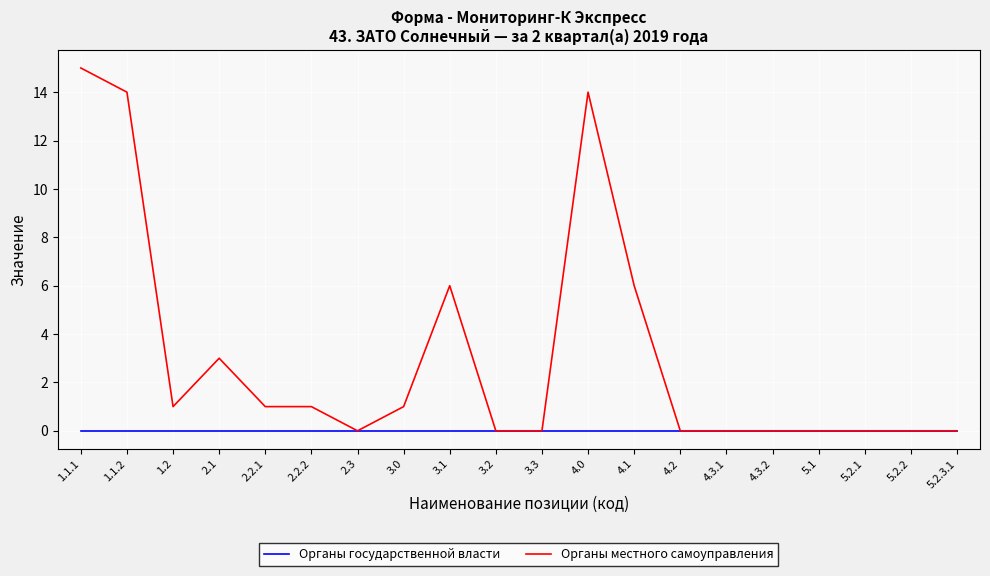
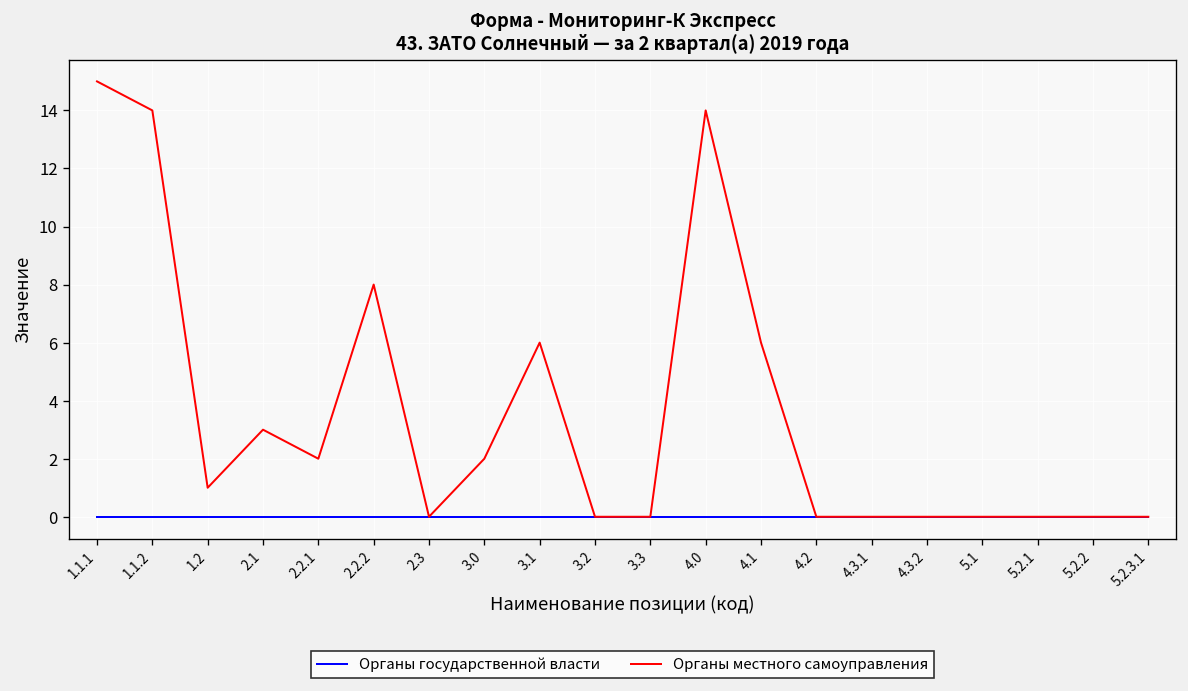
  {
    "Органы государственной власти": {
      "1.1.1": 0,
      "1.1.2": 0,
      "1.2": 0,
      "2.1": 0,
      "2.2.1": 0,
      "2.2.2": 0,
      "3.0": 0,
      "3.1": 0,
      "4.0": 0,
      "4.1": 0
    },
    "Органы местного самоуправления": {
      "1.1.1": 15,
      "1.1.2": 14,
      "1.2": 1,
      "2.1": 3,
-     "2.2.1": 1,
-     "2.2.2": 1,
-     "3.0": 1,
+     "2.2.1": 2,
+     "2.2.2": 8,
+     "3.0": 2,
      "3.1": 6,
      "4.0": 14,
      "4.1": 6
    }
  }
